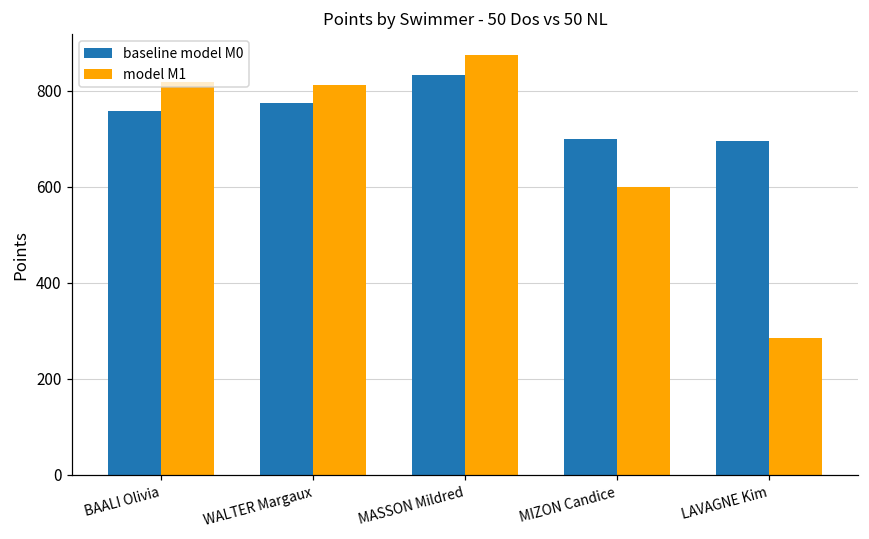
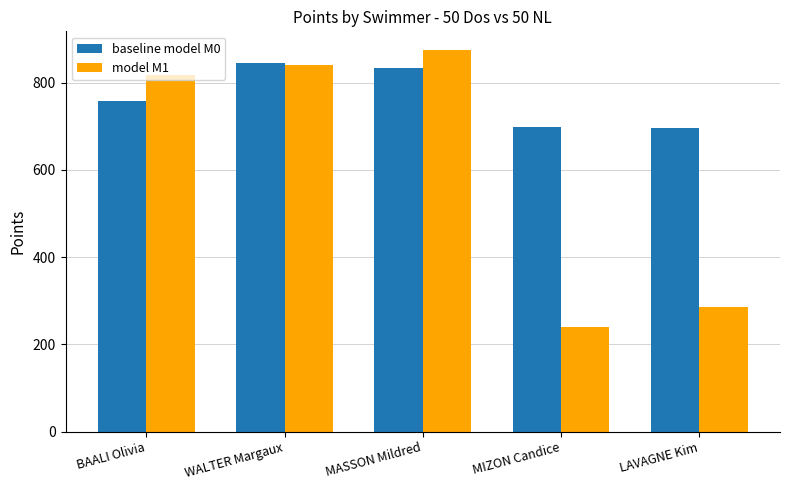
  {
    "baseline model M0": {
      "BAALI Olivia": 760,
-     "WALTER Margaux": 780,
+     "WALTER Margaux": 850,
      "MASSON Mildred": 830,
      "MIZON Candice": 700,
      "LAVAGNE Kim": 700
    },
    "model M1": {
-     "WALTER Margaux": 810,
+     "WALTER Margaux": 840,
      "MASSON Mildred": 870,
-     "MIZON Candice": 600,
+     "MIZON Candice": 240,
      "LAVAGNE Kim": 290
    }
  }
